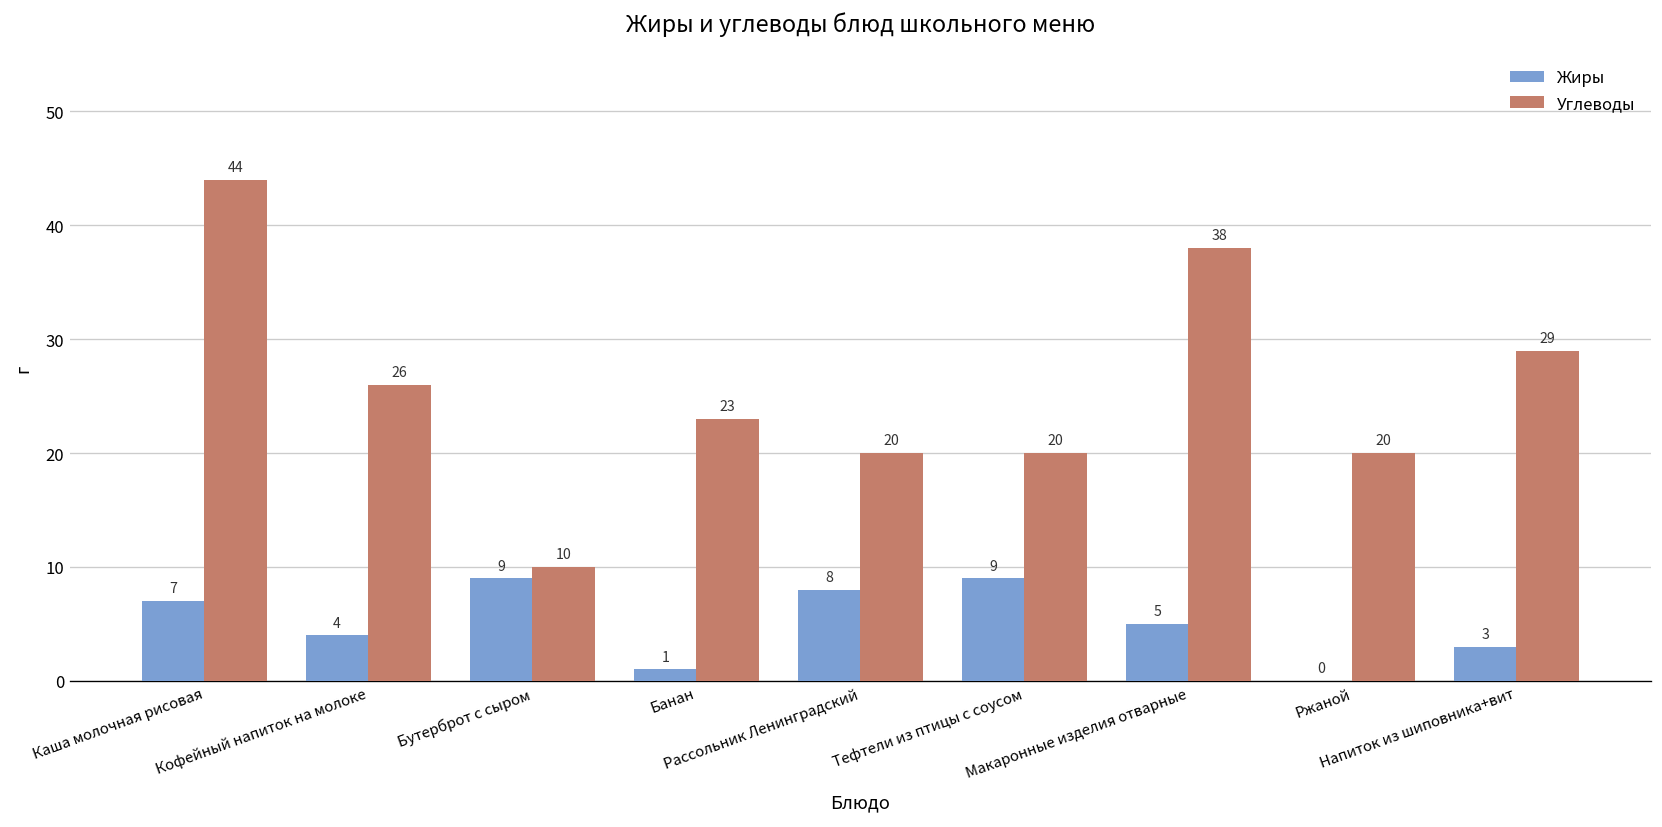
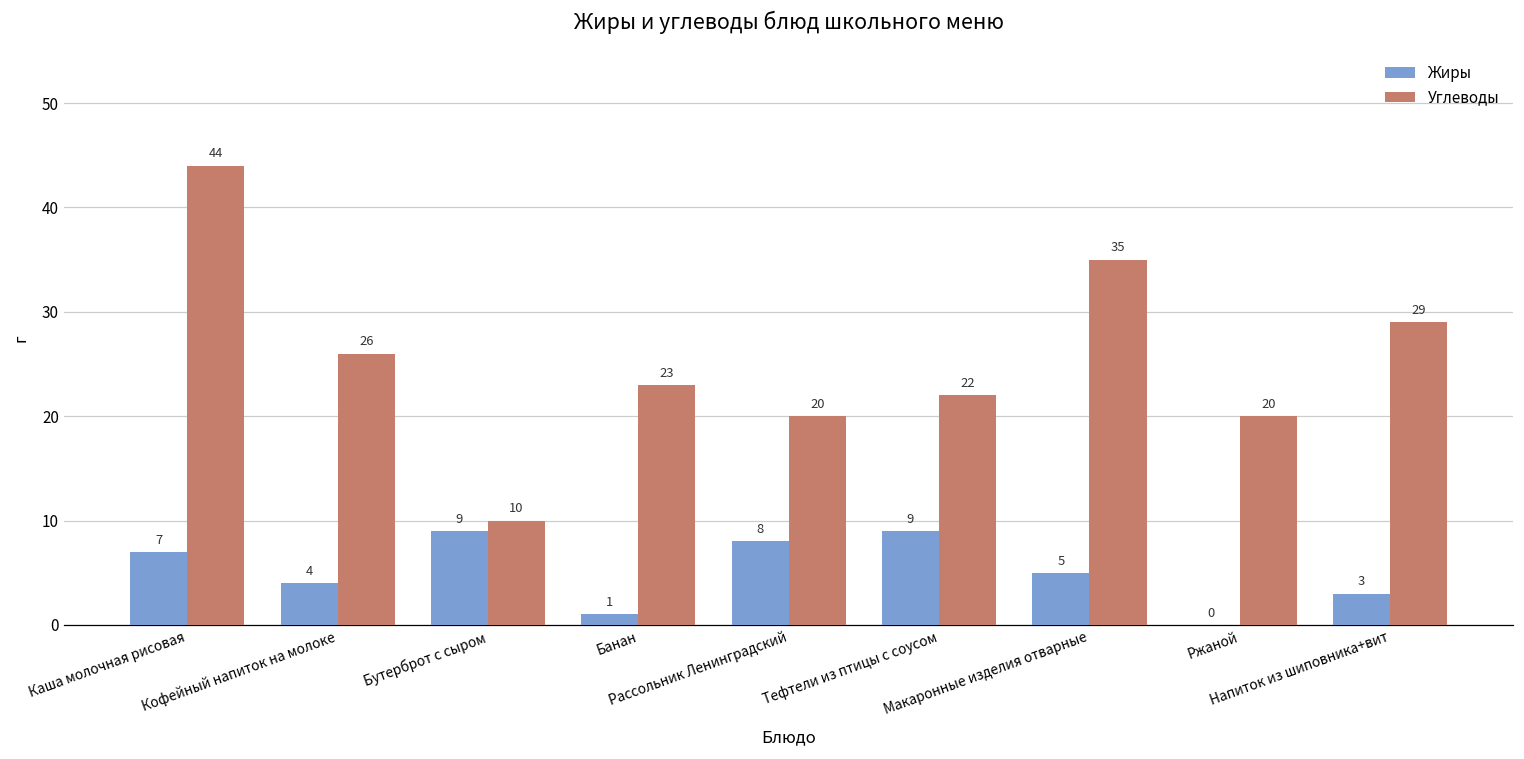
  {
    "Жиры": {
      "Каша молочная рисовая": 7,
      "Кофейный напиток на молоке": 4,
      "Бутерброт с сыром": 9,
      "Банан": 1,
      "Рассольник Ленинградский": 8,
      "Тефтели из птицы с соусом": 9,
      "Макаронные изделия отварные": 5,
      "Ржаной": 0,
      "Напиток из шиповника+вит": 3
    },
    "Углеводы": {
      "Каша молочная рисовая": 44,
      "Кофейный напиток на молоке": 26,
      "Бутерброт с сыром": 10,
      "Банан": 23,
      "Рассольник Ленинградский": 20,
-     "Тефтели из птицы с соусом": 20,
-     "Макаронные изделия отварные": 38,
+     "Тефтели из птицы с соусом": 22,
+     "Макаронные изделия отварные": 35,
      "Ржаной": 20,
      "Напиток из шиповника+вит": 29
    }
  }
